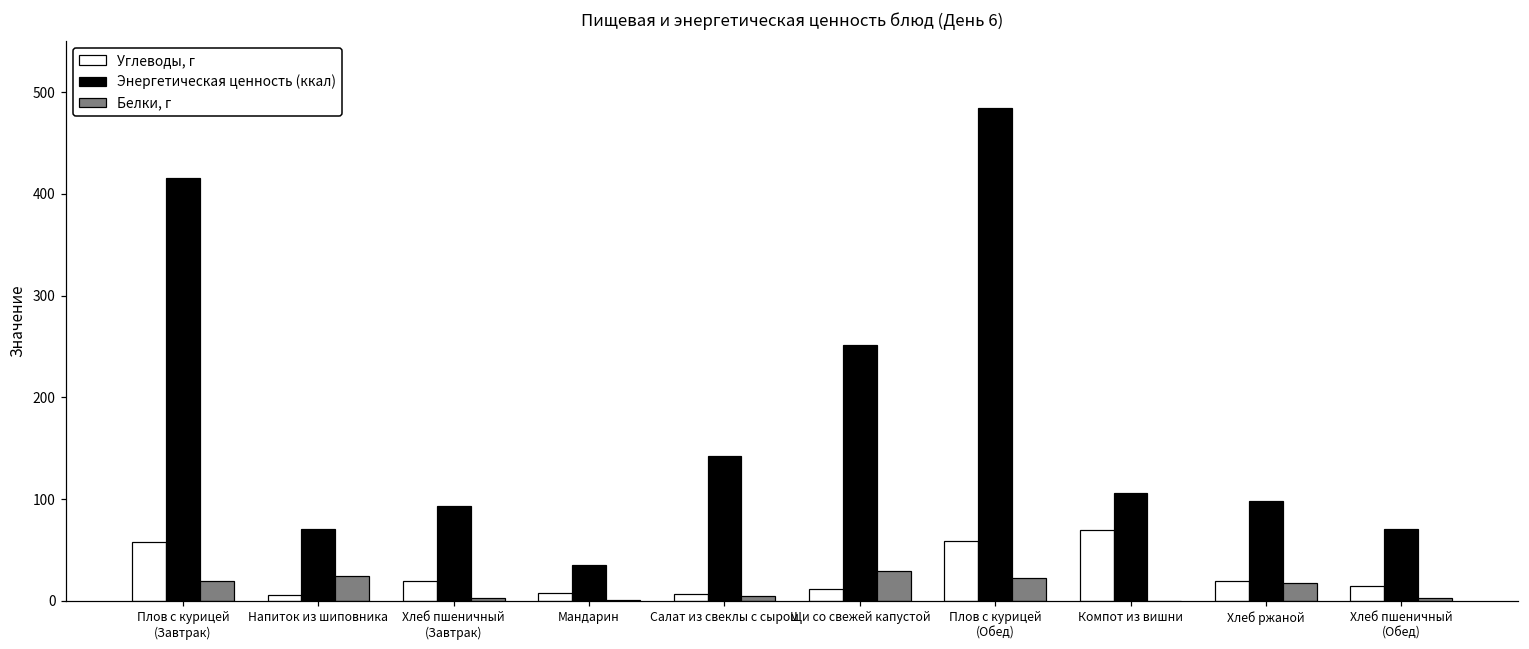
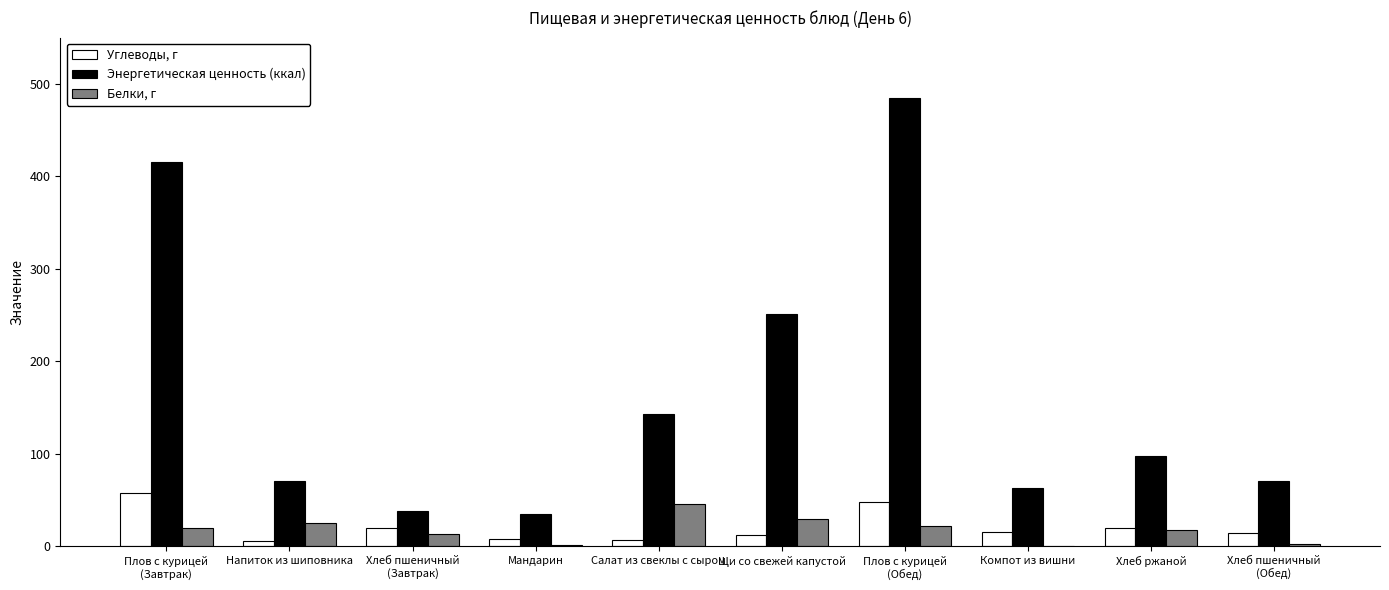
  {
    "Углеводы, г": {
      "Плов с курицей (Завтрак)": 60,
      "Напиток из шиповника": 10,
      "Хлеб пшеничный (Завтрак)": 20,
      "Мандарин": 10,
      "Салат из свеклы с сыром": 10,
      "Щи со свежей капустой": 10,
-     "Плов с курицей (Обед)": 60,
-     "Компот из вишни": 70,
+     "Плов с курицей (Обед)": 50,
+     "Компот из вишни": 20,
      "Хлеб ржаной": 20,
      "Хлеб пшеничный (Обед)": 10
    },
    "Энергетическая ценность (ккал)": {
      "Плов с курицей (Завтрак)": 420,
      "Напиток из шиповника": 70,
-     "Хлеб пшеничный (Завтрак)": 90,
+     "Хлеб пшеничный (Завтрак)": 40,
      "Мандарин": 40,
      "Салат из свеклы с сыром": 140,
      "Щи со свежей капустой": 250,
      "Плов с курицей (Обед)": 480,
-     "Компот из вишни": 110,
+     "Компот из вишни": 60,
      "Хлеб ржаной": 100,
      "Хлеб пшеничный (Обед)": 70
    },
    "Белки, г": {
      "Плов с курицей (Завтрак)": 20,
      "Напиток из шиповника": 20,
-     "Хлеб пшеничный (Завтрак)": 0,
-     "Салат из свеклы с сыром": 10,
+     "Хлеб пшеничный (Завтрак)": 10,
+     "Салат из свеклы с сыром": 50,
      "Щи со свежей капустой": 30,
      "Плов с курицей (Обед)": 20,
      "Хлеб ржаной": 20
    }
  }
